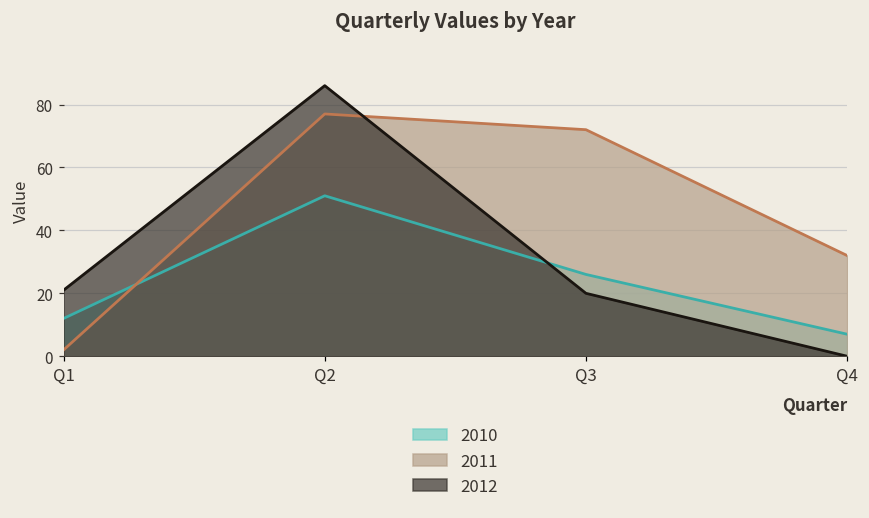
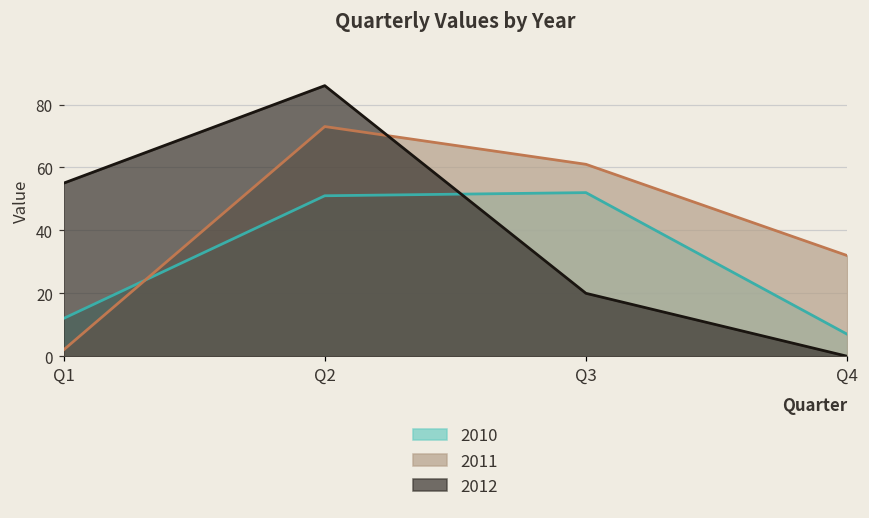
  {
    "2010": {
      "Q1": 12,
      "Q2": 51,
-     "Q3": 26,
+     "Q3": 52,
      "Q4": 7
    },
    "2011": {
      "Q1": 2,
-     "Q2": 77,
-     "Q3": 72,
+     "Q2": 73,
+     "Q3": 61,
      "Q4": 32
    },
    "2012": {
-     "Q1": 21,
+     "Q1": 55,
      "Q2": 86,
      "Q3": 20,
      "Q4": 0
    }
  }
